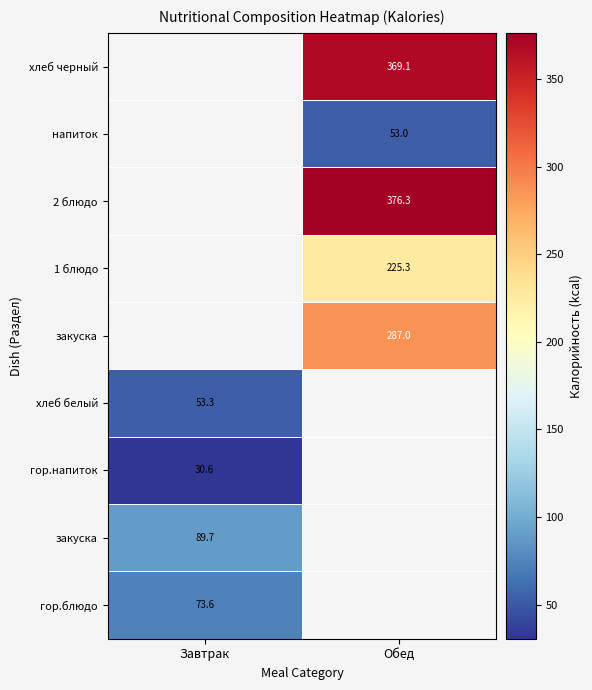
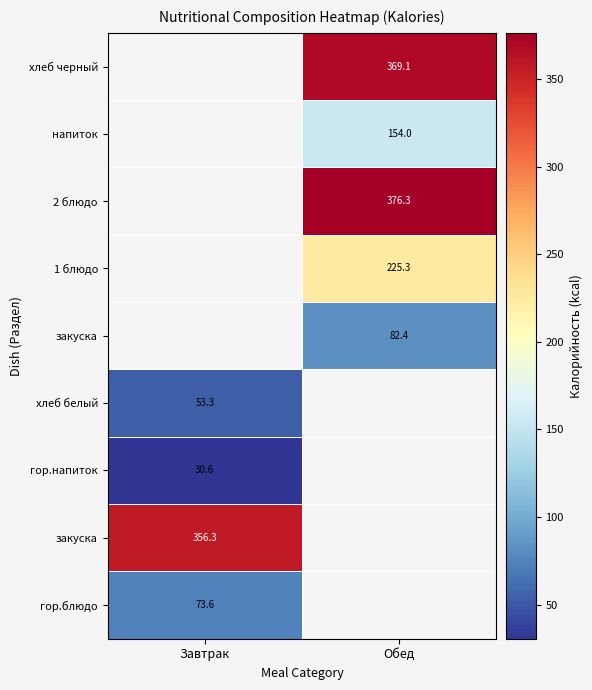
  {
    "хлеб черный": {
      "Обед": 369.1
    },
    "напиток": {
-     "Обед": 53.0
+     "Обед": 154.0
    },
    "2 блюдо": {
      "Обед": 376.3
    },
    "1 блюдо": {
      "Обед": 225.3
    },
    "закуска": {
-     "Завтрак": 89.7,
-     "Обед": 287.0
+     "Завтрак": 356.3,
+     "Обед": 82.4
    },
    "хлеб белый": {
      "Завтрак": 53.3
    },
    "гор.напиток": {
      "Завтрак": 30.6
    },
    "гор.блюдо": {
      "Завтрак": 73.6
    }
  }
